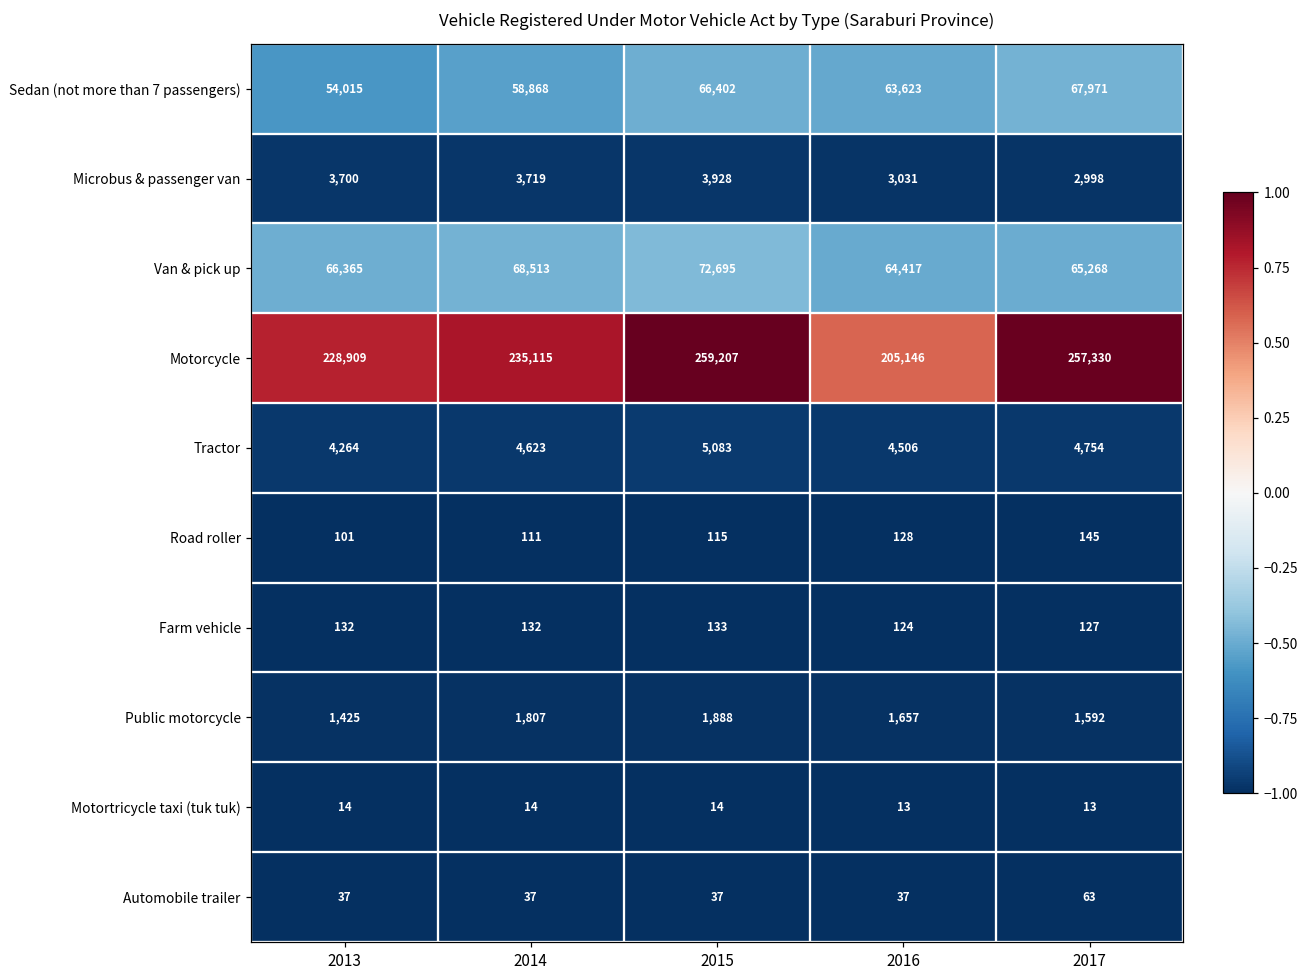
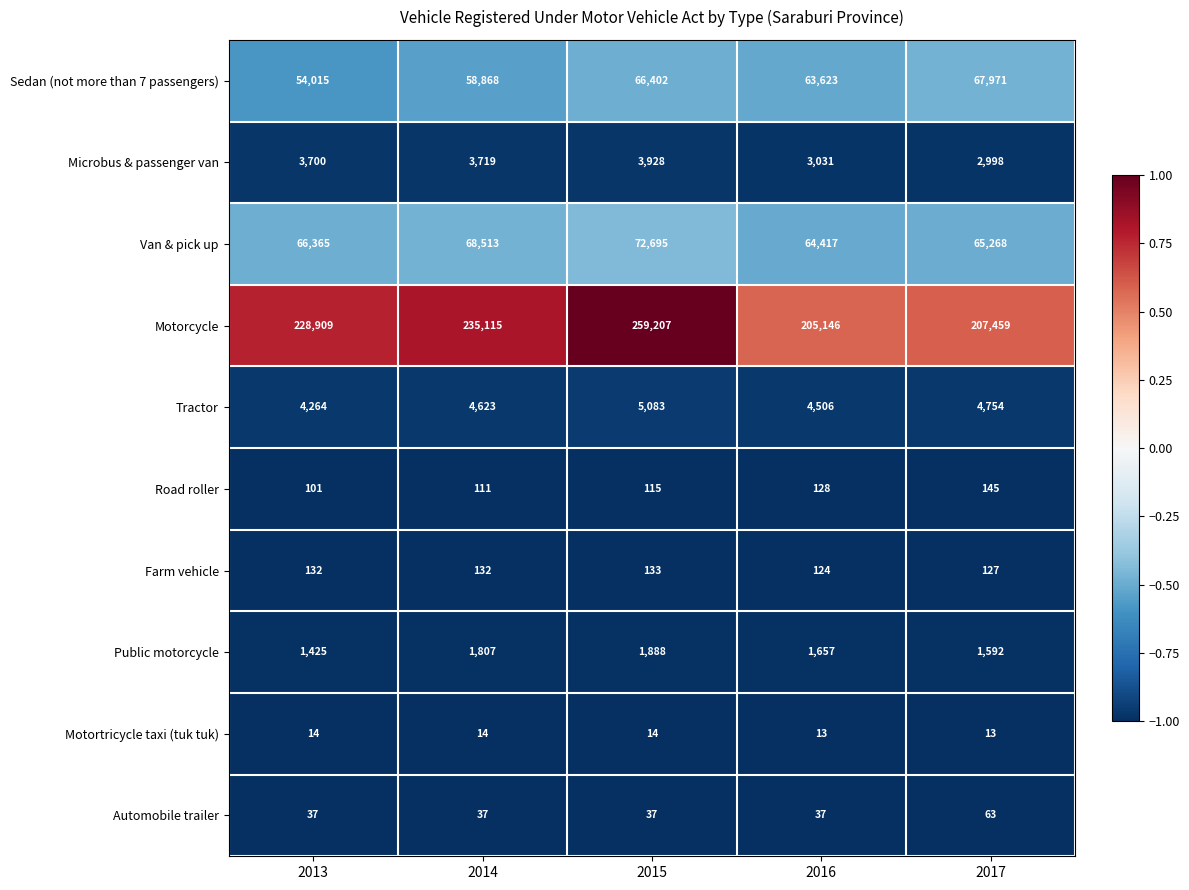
  {
    "Sedan (not more than 7 passengers)": {
      "2013": "54,015",
      "2014": "58,868",
      "2015": "66,402",
      "2016": "63,623",
      "2017": "67,971"
    },
    "Microbus & passenger van": {
      "2013": "3,700",
      "2014": "3,719",
      "2015": "3,928",
      "2016": "3,031",
      "2017": "2,998"
    },
    "Van & pick up": {
      "2013": "66,365",
      "2014": "68,513",
      "2015": "72,695",
      "2016": "64,417",
      "2017": "65,268"
    },
    "Motorcycle": {
      "2013": "228,909",
      "2014": "235,115",
      "2015": "259,207",
      "2016": "205,146",
-     "2017": "257,330"
+     "2017": "207,459"
    },
    "Tractor": {
      "2013": "4,264",
      "2014": "4,623",
      "2015": "5,083",
      "2016": "4,506",
      "2017": "4,754"
    },
    "Road roller": {
      "2013": "101",
      "2014": "111",
      "2015": "115",
      "2016": "128",
      "2017": "145"
    },
    "Farm vehicle": {
      "2013": "132",
      "2014": "132",
      "2015": "133",
      "2016": "124",
      "2017": "127"
    },
    "Public motorcycle": {
      "2013": "1,425",
      "2014": "1,807",
      "2015": "1,888",
      "2016": "1,657",
      "2017": "1,592"
    },
    "Motortricycle taxi (tuk tuk)": {
      "2013": "14",
      "2014": "14",
      "2015": "14",
      "2016": "13",
      "2017": "13"
    },
    "Automobile trailer": {
      "2013": "37",
      "2014": "37",
      "2015": "37",
      "2016": "37",
      "2017": "63"
    }
  }
